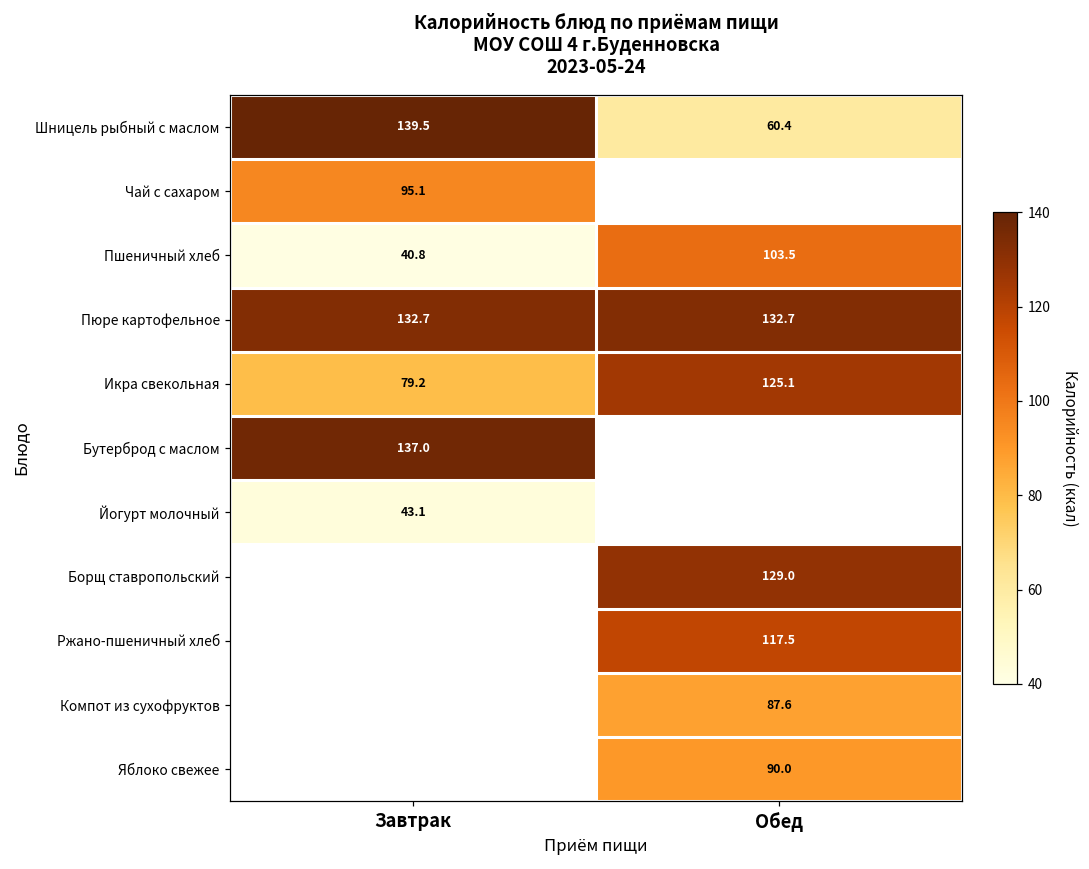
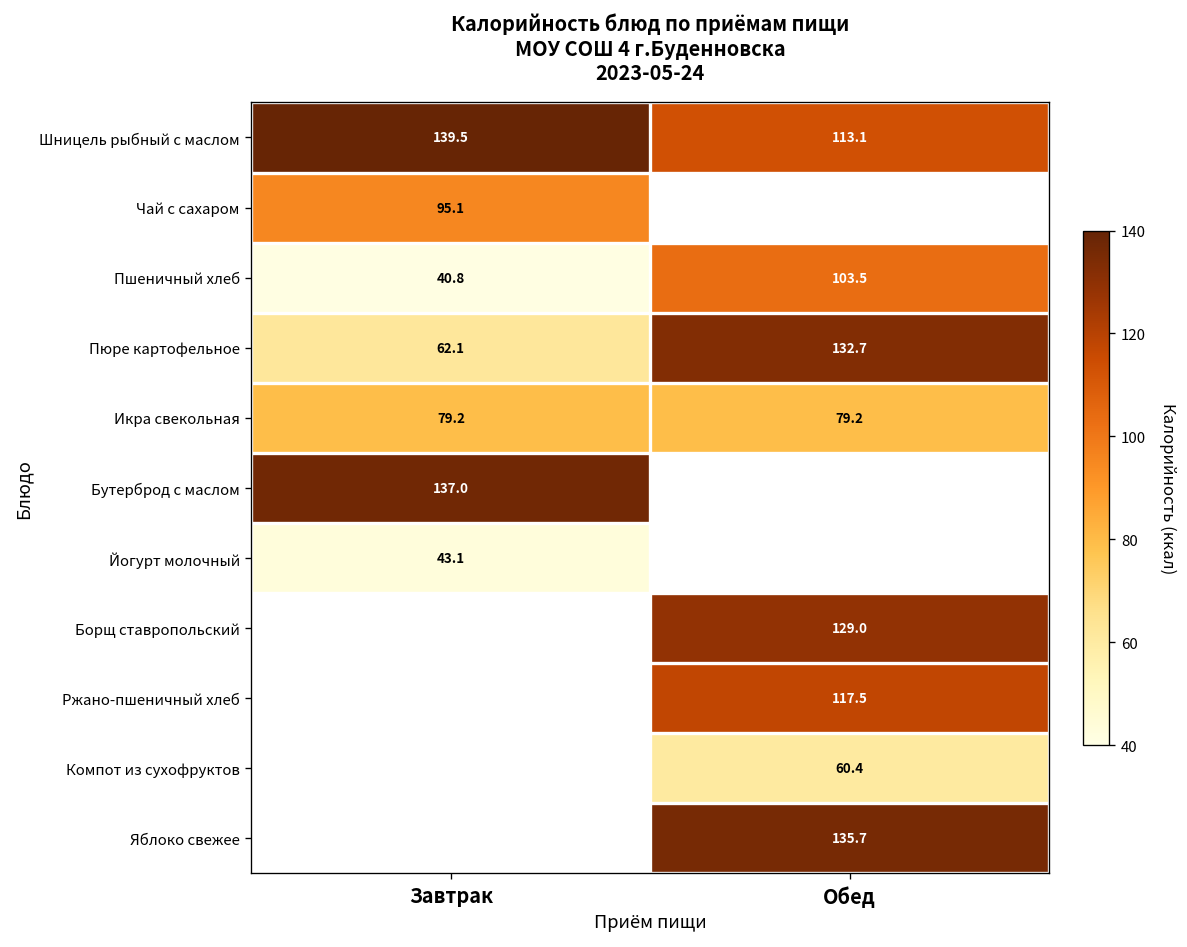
  {
    "Шницель рыбный с маслом": {
      "Завтрак": 139.5,
-     "Обед": 60.4
+     "Обед": 113.1
    },
    "Чай с сахаром": {
      "Завтрак": 95.1
    },
    "Пшеничный хлеб": {
      "Завтрак": 40.8,
      "Обед": 103.5
    },
    "Пюре картофельное": {
-     "Завтрак": 132.7,
+     "Завтрак": 62.1,
      "Обед": 132.7
    },
    "Икра свекольная": {
      "Завтрак": 79.2,
-     "Обед": 125.1
+     "Обед": 79.2
    },
    "Бутерброд с маслом": {
      "Завтрак": 137.0
    },
    "Йогурт молочный": {
      "Завтрак": 43.1
    },
    "Борщ ставропольский": {
      "Обед": 129.0
    },
    "Ржано-пшеничный хлеб": {
      "Обед": 117.5
    },
    "Компот из сухофруктов": {
-     "Обед": 87.6
+     "Обед": 60.4
    },
    "Яблоко свежее": {
-     "Обед": 90.0
+     "Обед": 135.7
    }
  }
